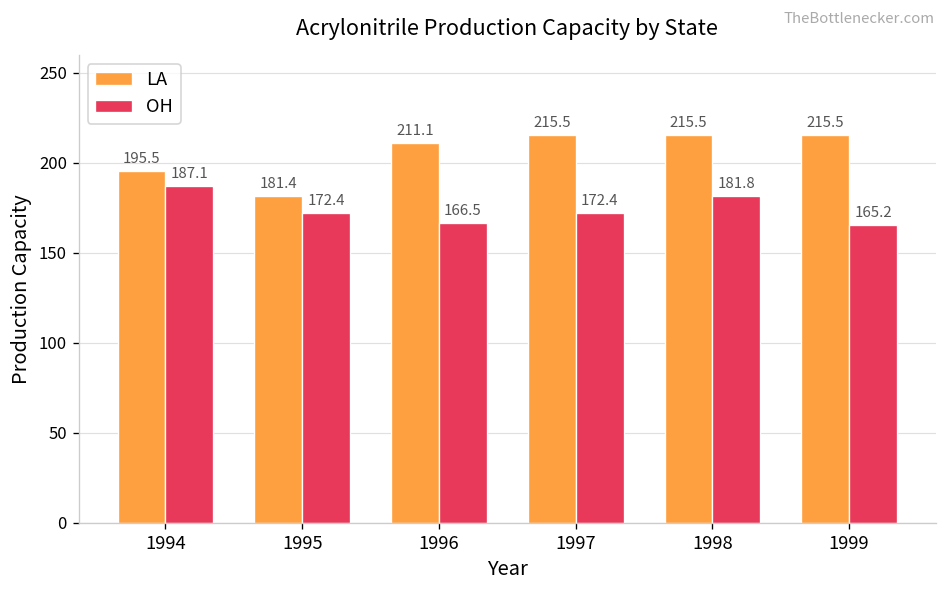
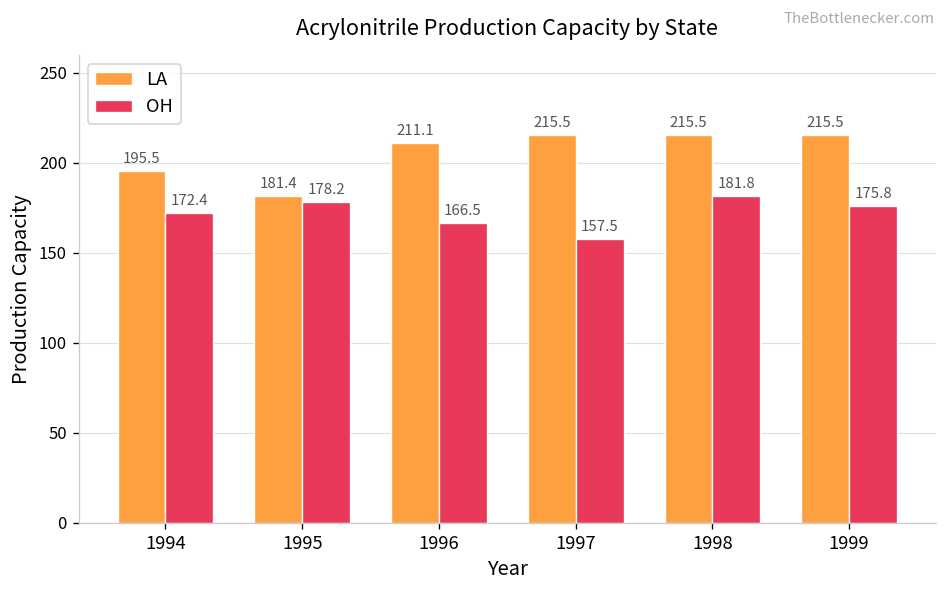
  {
    "LA": {
      "1994": 195.5,
      "1995": 181.4,
      "1996": 211.1,
      "1997": 215.5,
      "1998": 215.5,
      "1999": 215.5
    },
    "OH": {
-     "1994": 187.1,
-     "1995": 172.4,
+     "1994": 172.4,
+     "1995": 178.2,
      "1996": 166.5,
-     "1997": 172.4,
+     "1997": 157.5,
      "1998": 181.8,
-     "1999": 165.2
+     "1999": 175.8
    }
  }
